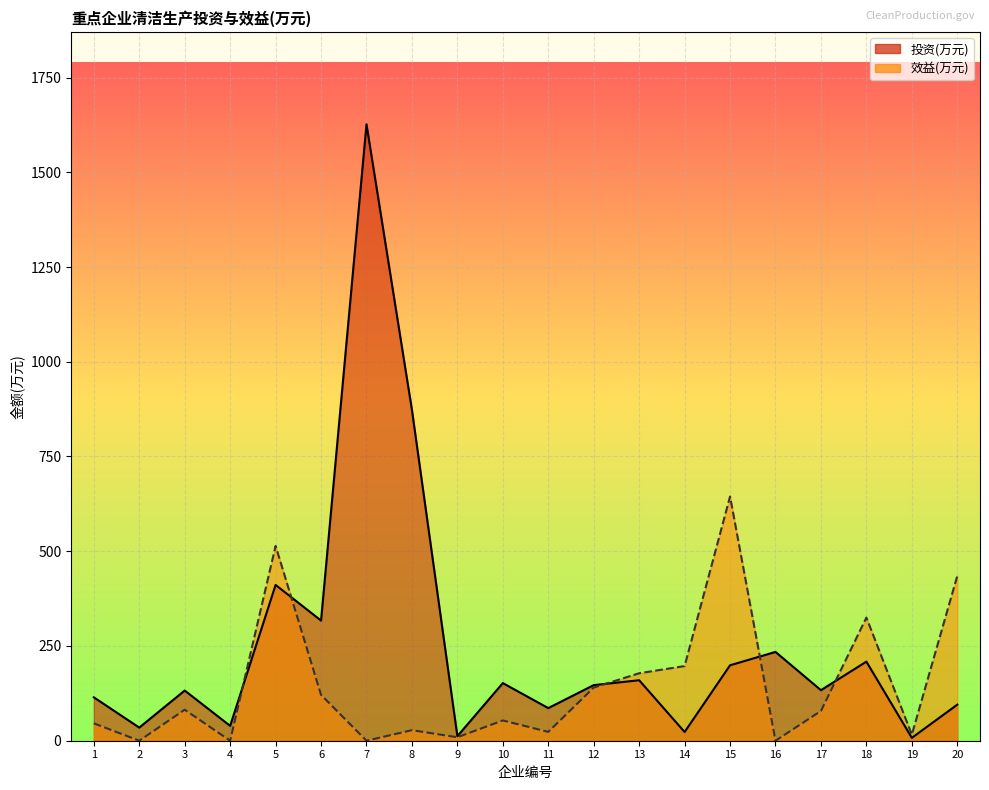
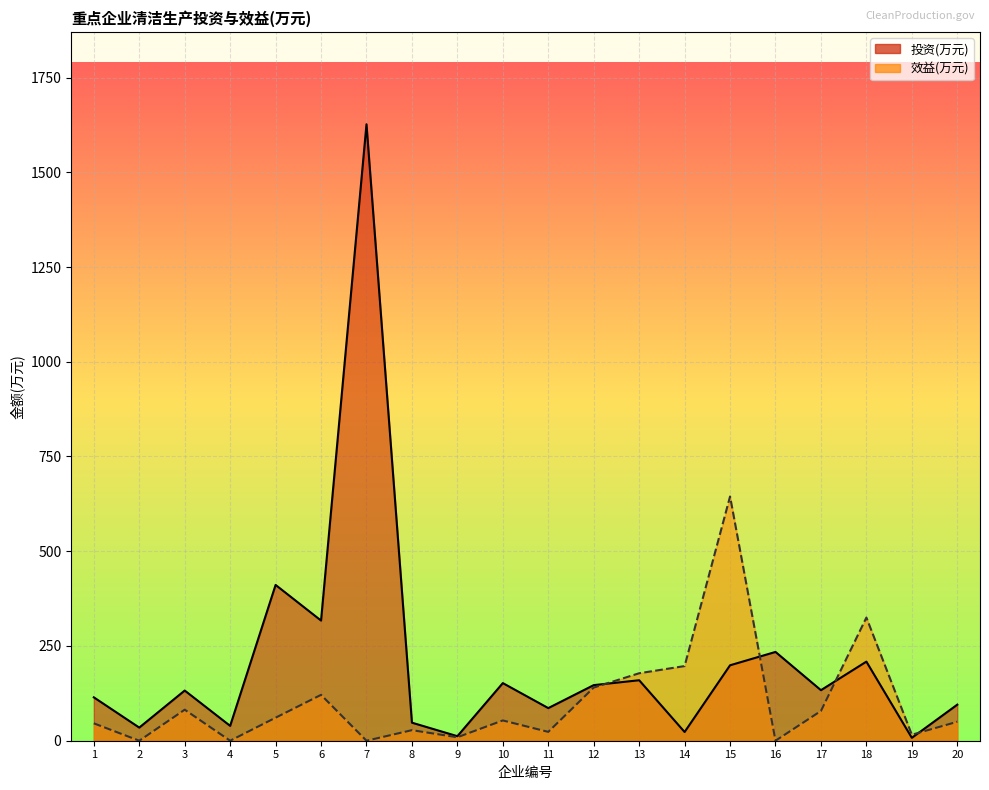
  {
    "投资(万元)": {
      "1": 110,
      "2": 30,
      "3": 130,
      "4": 40,
      "5": 410,
      "6": 320,
      "7": 1630,
-     "8": 870,
+     "8": 50,
      "10": 150,
      "11": 90,
      "13": 160,
      "14": 20,
      "15": 200,
      "16": 230,
      "17": 130,
      "18": 210,
      "19": 10,
      "20": 100
    },
    "效益(万元)": {
      "1": 50,
      "2": 0,
      "3": 80,
      "4": 0,
-     "5": 510,
+     "5": 60,
      "6": 120,
      "7": 0,
      "8": 30,
      "10": 50,
      "11": 20,
      "13": 180,
      "14": 200,
      "15": 640,
      "16": 0,
      "17": 80,
      "18": 330,
      "19": 20,
-     "20": 430
+     "20": 50
    }
  }
